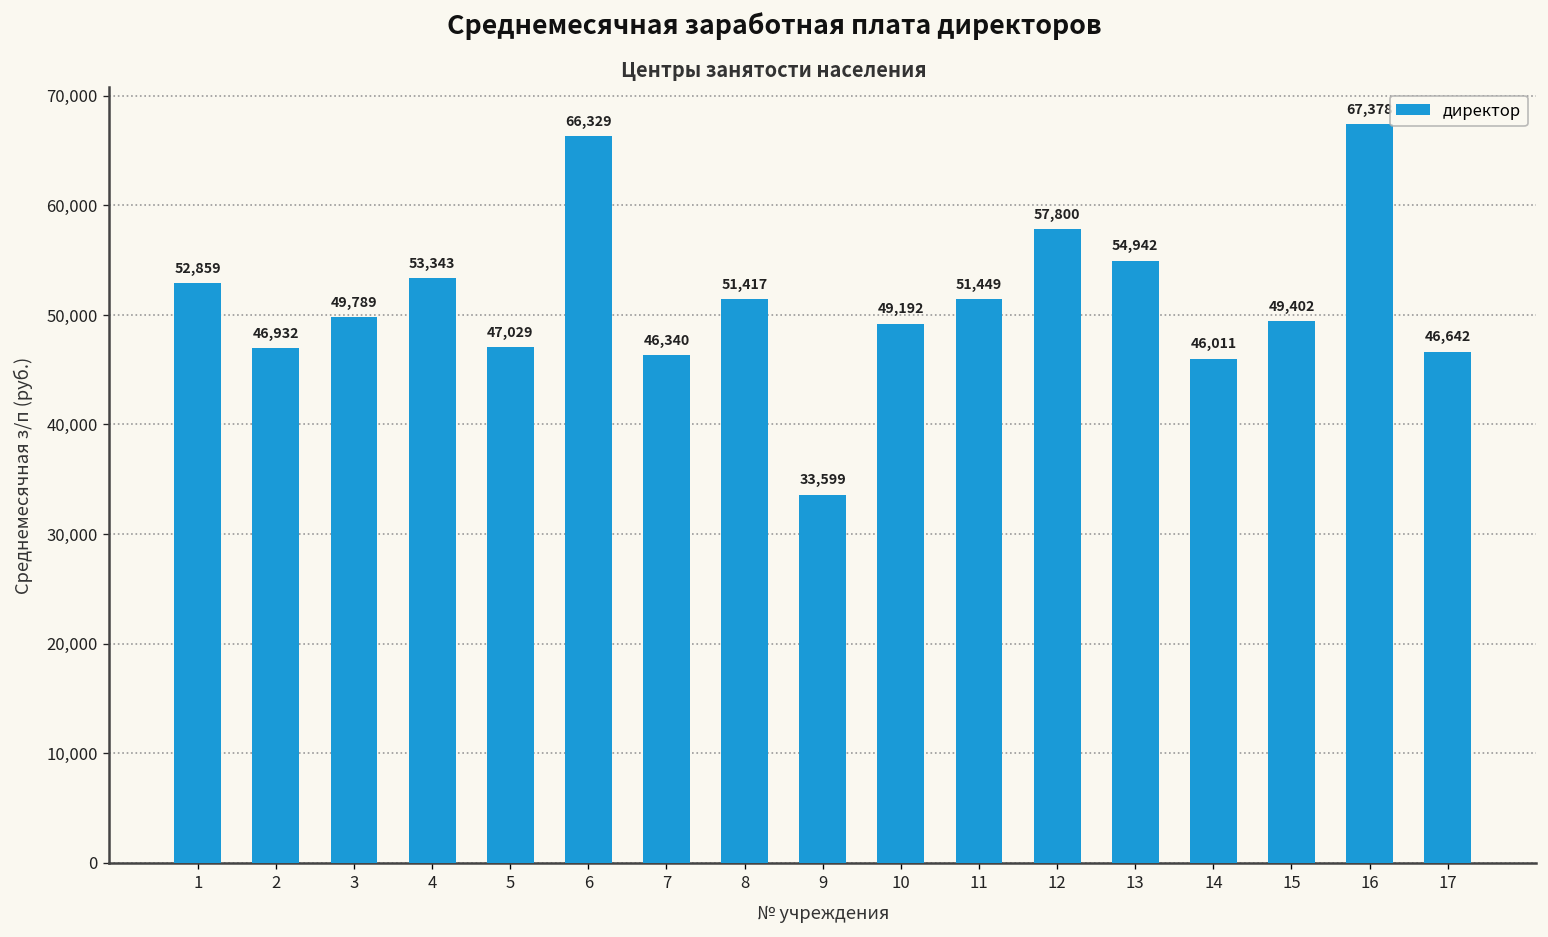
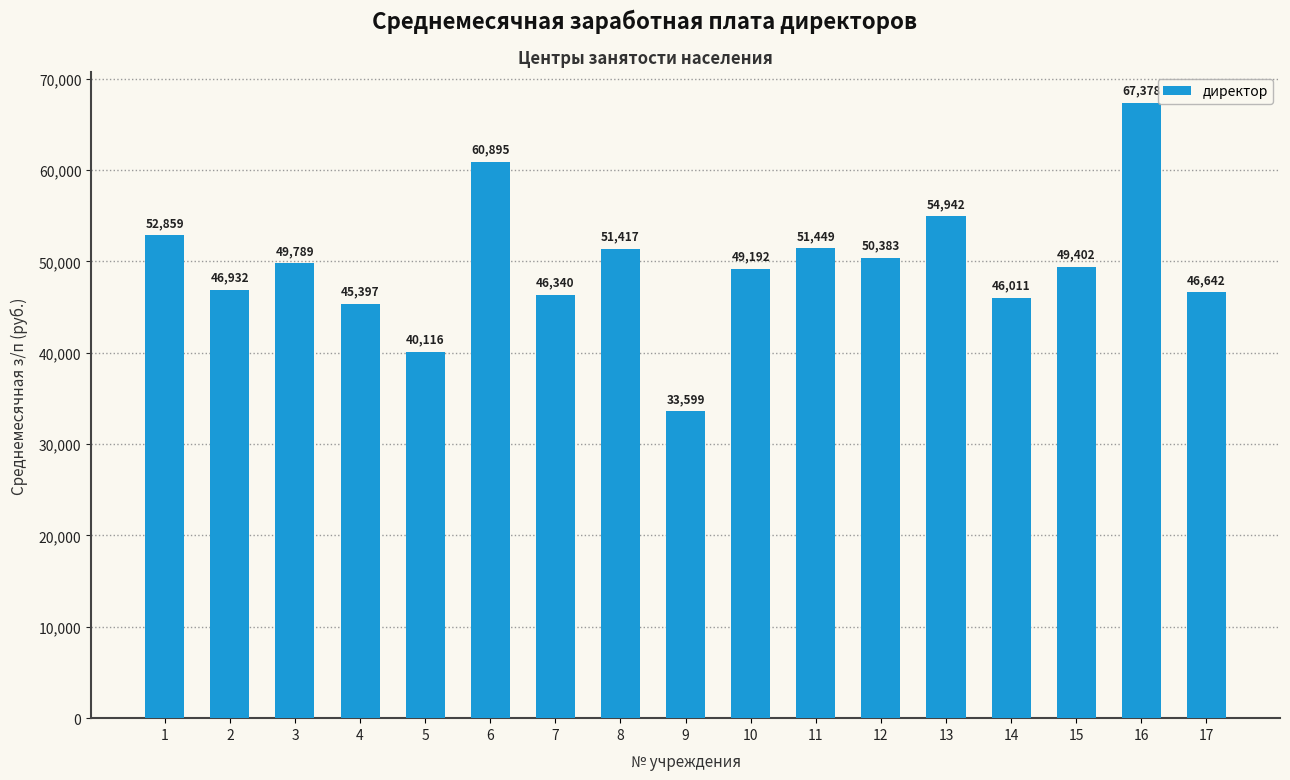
  {
    "1": "52,859",
    "2": "46,932",
    "3": "49,789",
-   "4": "53,343",
-   "5": "47,029",
-   "6": "66,329",
+   "4": "45,397",
+   "5": "40,116",
+   "6": "60,895",
    "7": "46,340",
    "8": "51,417",
    "9": "33,599",
    "10": "49,192",
    "11": "51,449",
-   "12": "57,800",
+   "12": "50,383",
    "13": "54,942",
    "14": "46,011",
    "15": "49,402",
    "17": "46,642"
  }
